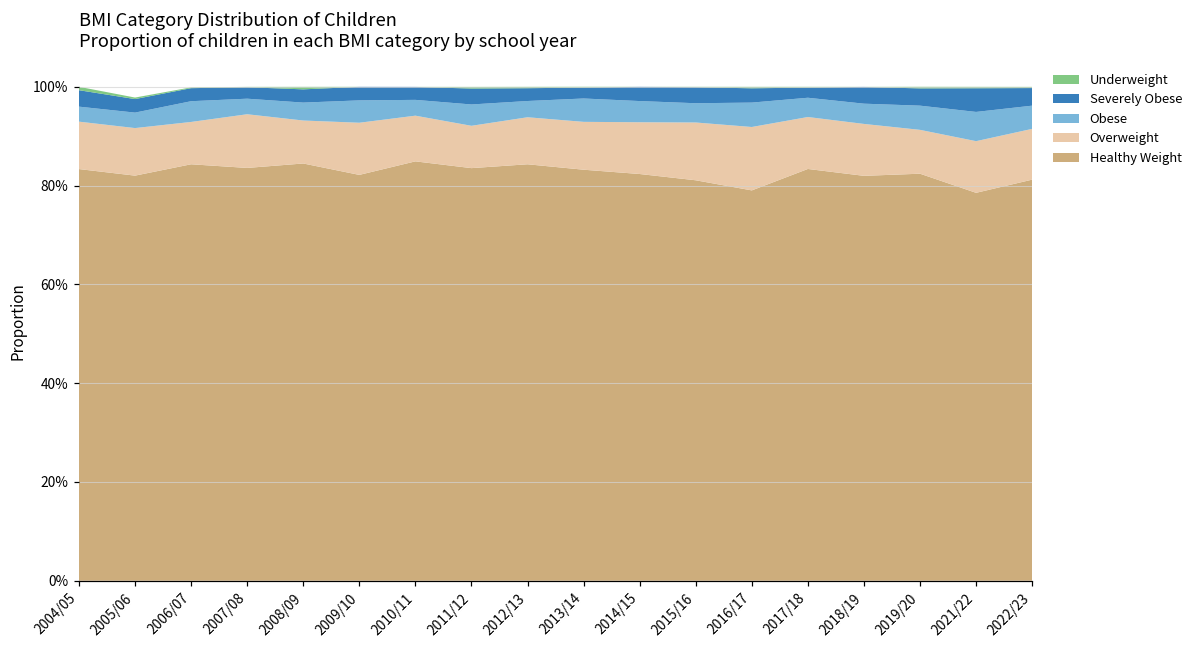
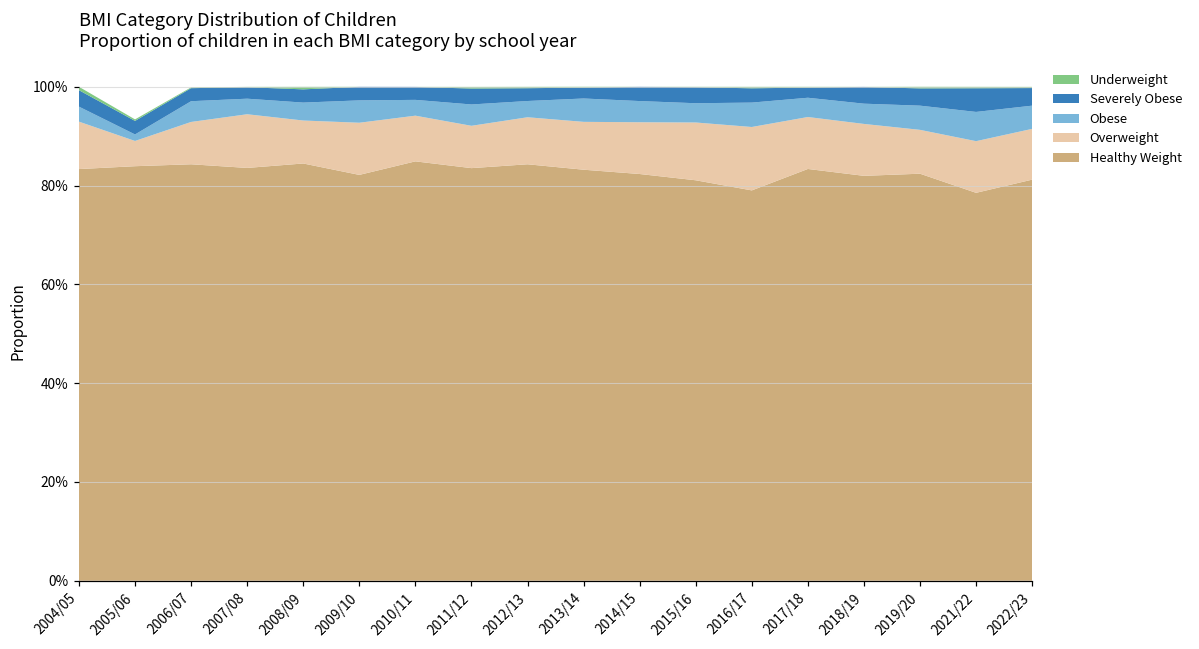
  {
    "Healthy Weight": {
      "2004/05": "83%",
-     "2005/06": "82%",
+     "2005/06": "84%",
      "2006/07": "84%",
      "2007/08": "84%",
      "2008/09": "84%",
      "2009/10": "82%",
      "2010/11": "85%",
      "2011/12": "84%",
      "2012/13": "84%",
      "2013/14": "83%",
      "2014/15": "82%",
      "2015/16": "81%",
      "2016/17": "79%",
      "2017/18": "83%",
      "2018/19": "82%",
      "2019/20": "82%",
      "2021/22": "79%",
      "2022/23": "81%"
    },
    "Overweight": {
      "2004/05": "10%",
-     "2005/06": "10%",
+     "2005/06": "5%",
      "2006/07": "9%",
      "2007/08": "11%",
      "2008/09": "9%",
      "2009/10": "11%",
      "2010/11": "9%",
      "2011/12": "9%",
      "2012/13": "10%",
      "2013/14": "10%",
      "2014/15": "10%",
      "2015/16": "12%",
      "2016/17": "13%",
      "2017/18": "11%",
      "2018/19": "11%",
      "2019/20": "9%",
      "2021/22": "10%",
      "2022/23": "10%"
    },
    "Obese": {
      "2004/05": "3%",
-     "2005/06": "3%",
+     "2005/06": "1%",
      "2006/07": "4%",
      "2007/08": "3%",
      "2008/09": "4%",
      "2009/10": "5%",
      "2010/11": "3%",
      "2011/12": "4%",
      "2012/13": "3%",
      "2013/14": "5%",
      "2014/15": "4%",
      "2015/16": "4%",
      "2016/17": "5%",
      "2017/18": "4%",
      "2018/19": "4%",
      "2019/20": "5%",
      "2021/22": "6%",
      "2022/23": "5%"
    },
    "Severely Obese": {
      "2004/05": "3%"
    },
    "Underweight": {
      "2004/05": "1%"
    }
  }
